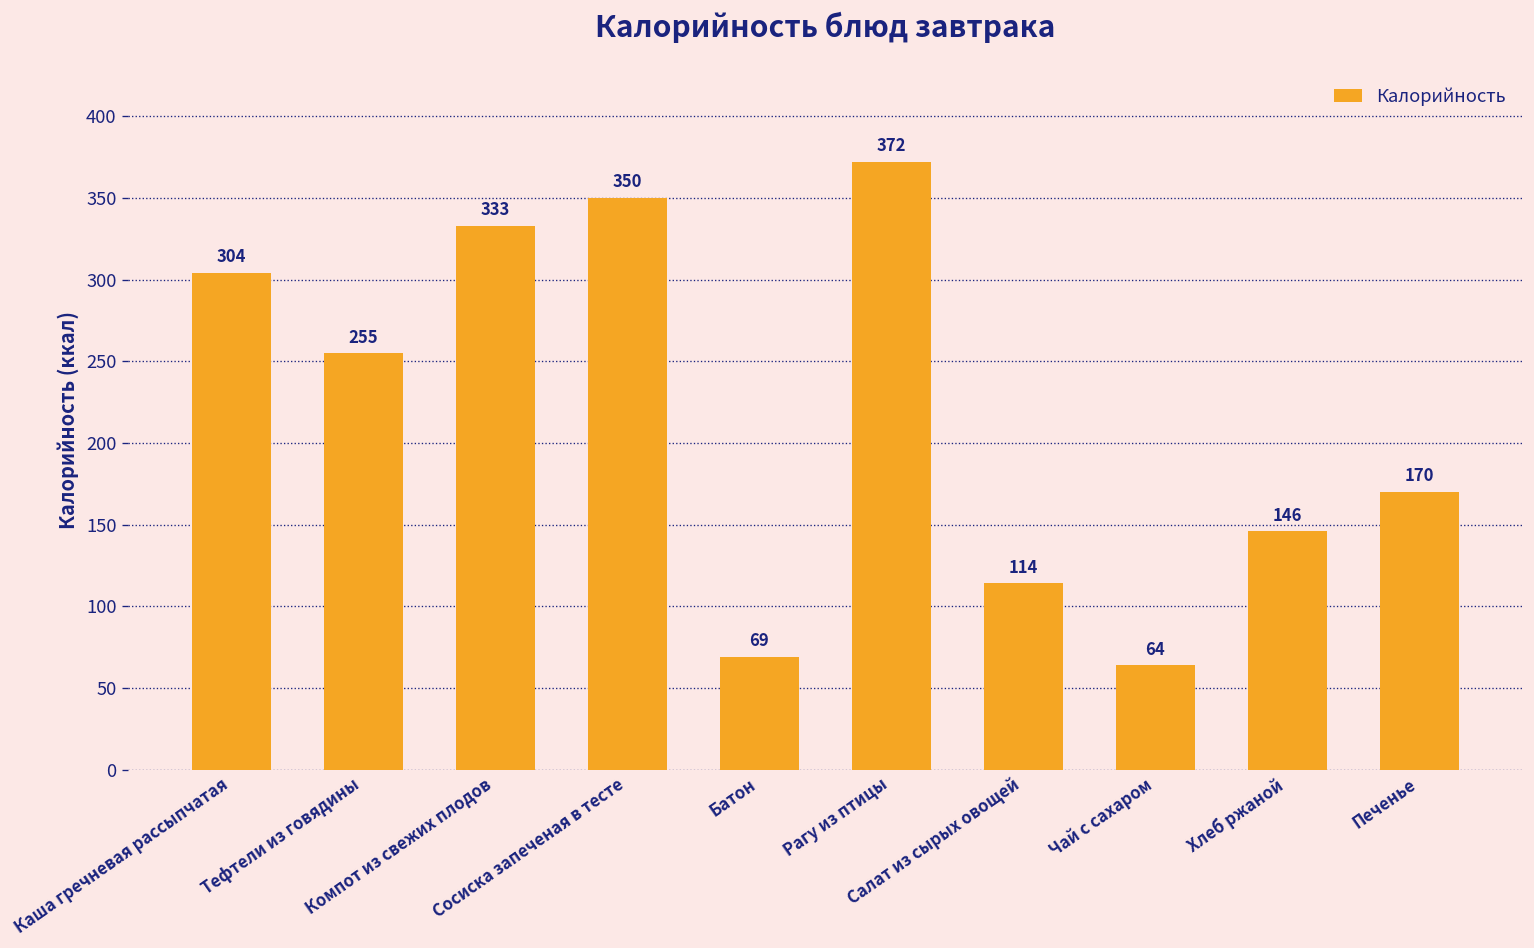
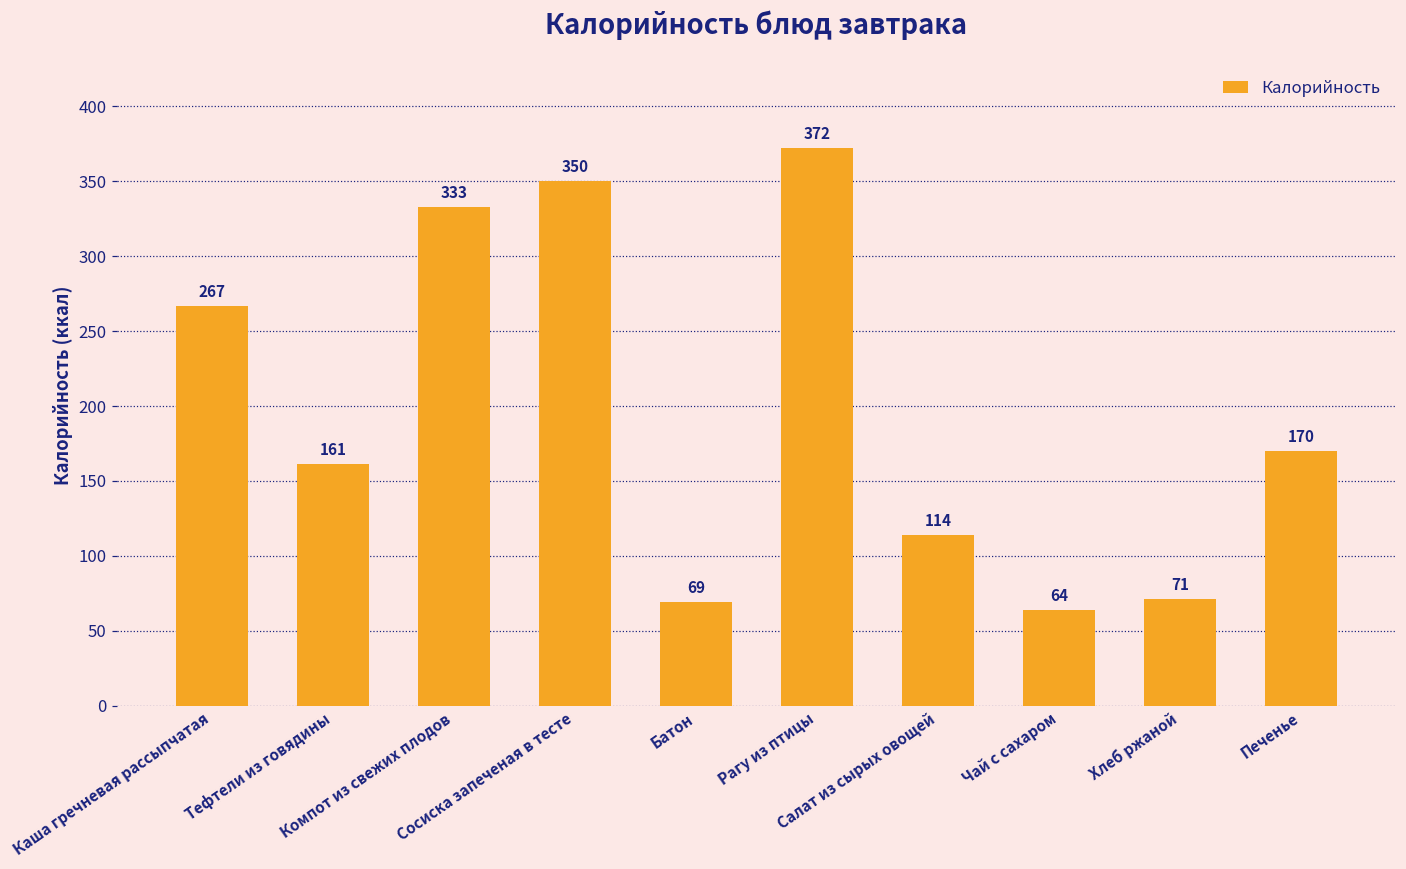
  {
-   "Каша гречневая рассыпчатая": 304,
-   "Тефтели из говядины": 255,
+   "Каша гречневая рассыпчатая": 267,
+   "Тефтели из говядины": 161,
    "Компот из свежих плодов": 333,
    "Сосиска запеченая в тесте": 350,
    "Батон": 69,
    "Рагу из птицы": 372,
    "Салат из сырых овощей": 114,
    "Чай с сахаром": 64,
-   "Хлеб ржаной": 146,
+   "Хлеб ржаной": 71,
    "Печенье": 170
  }
